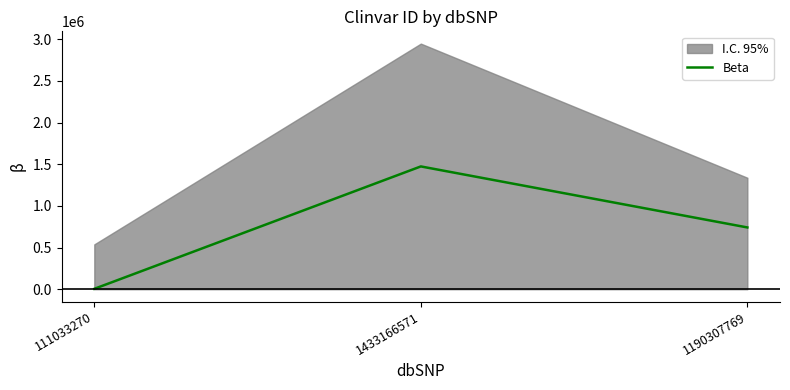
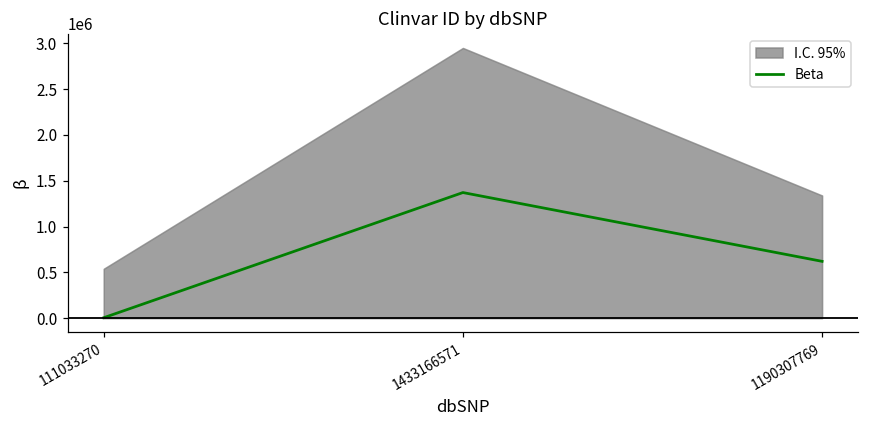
  {
    "Beta": {
      "111033270": 0,
-     "1433166571": 1500000,
-     "1190307769": 700000
+     "1433166571": 1400000,
+     "1190307769": 600000
    },
    "I.C. 95%": {
      "111033270": 500000,
      "1433166571": 2900000,
      "1190307769": 1300000
    }
  }
